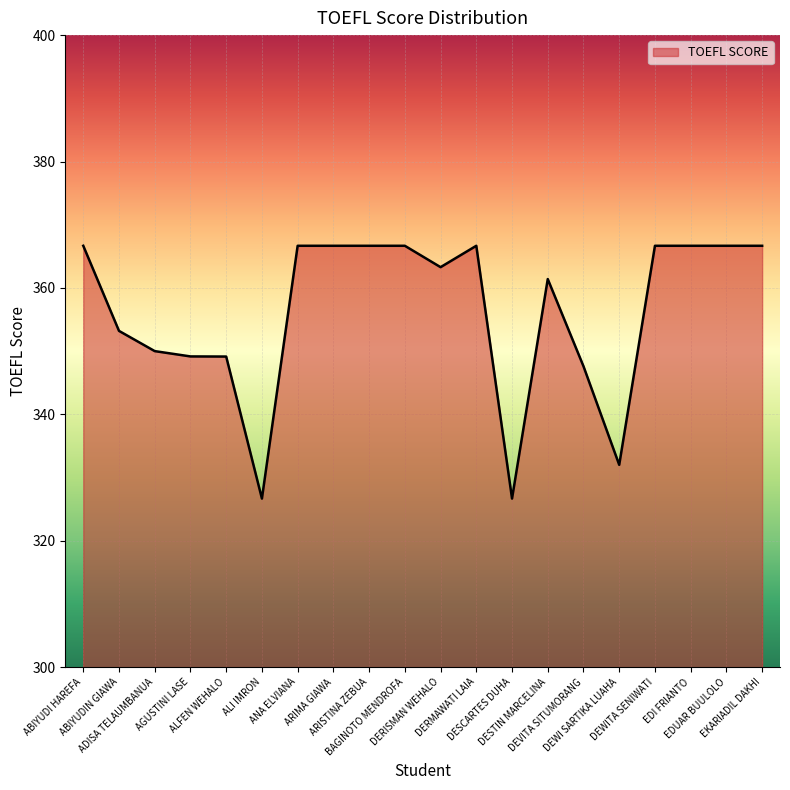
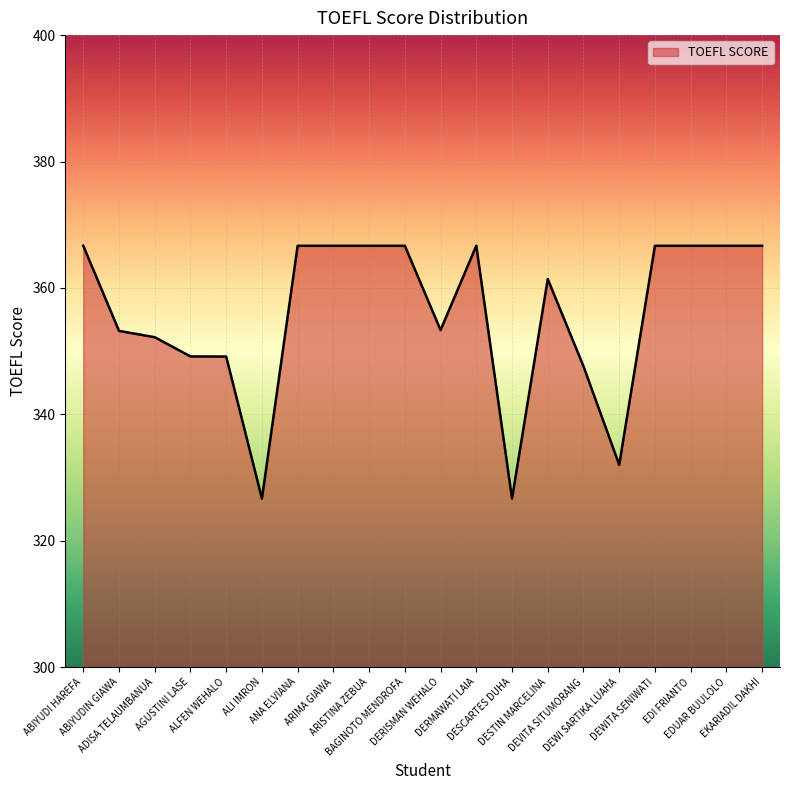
  {
    "ABIYUDI HAREFA": 367,
    "ABIYUDIN GIAWA": 353,
-   "ADISA TELAUMBANUA": 350,
+   "ADISA TELAUMBANUA": 352,
    "AGUSTINI LASE": 349,
    "ALFEN WEHALO": 349,
    "ALI IMRON": 327,
    "ANA ELVIANA": 367,
    "ARIMA GIAWA": 367,
    "ARISTINA ZEBUA": 367,
    "BAGINOTO MENDROFA": 367,
-   "DERISMAN WEHALO": 363,
+   "DERISMAN WEHALO": 353,
    "DERMAWATI LAIA": 367,
    "DESCARTES DUHA": 327,
    "DESTIN MARCELINA": 361,
    "DEVITA SITUMORANG": 348,
    "DEWI SARTIKA LUAHA": 332,
    "DEWITA SENIWATI": 367,
    "EDI FRIANTO": 367,
    "EDUAR BUULOLO": 367,
    "EKARIADIL DAKHI": 367
  }
